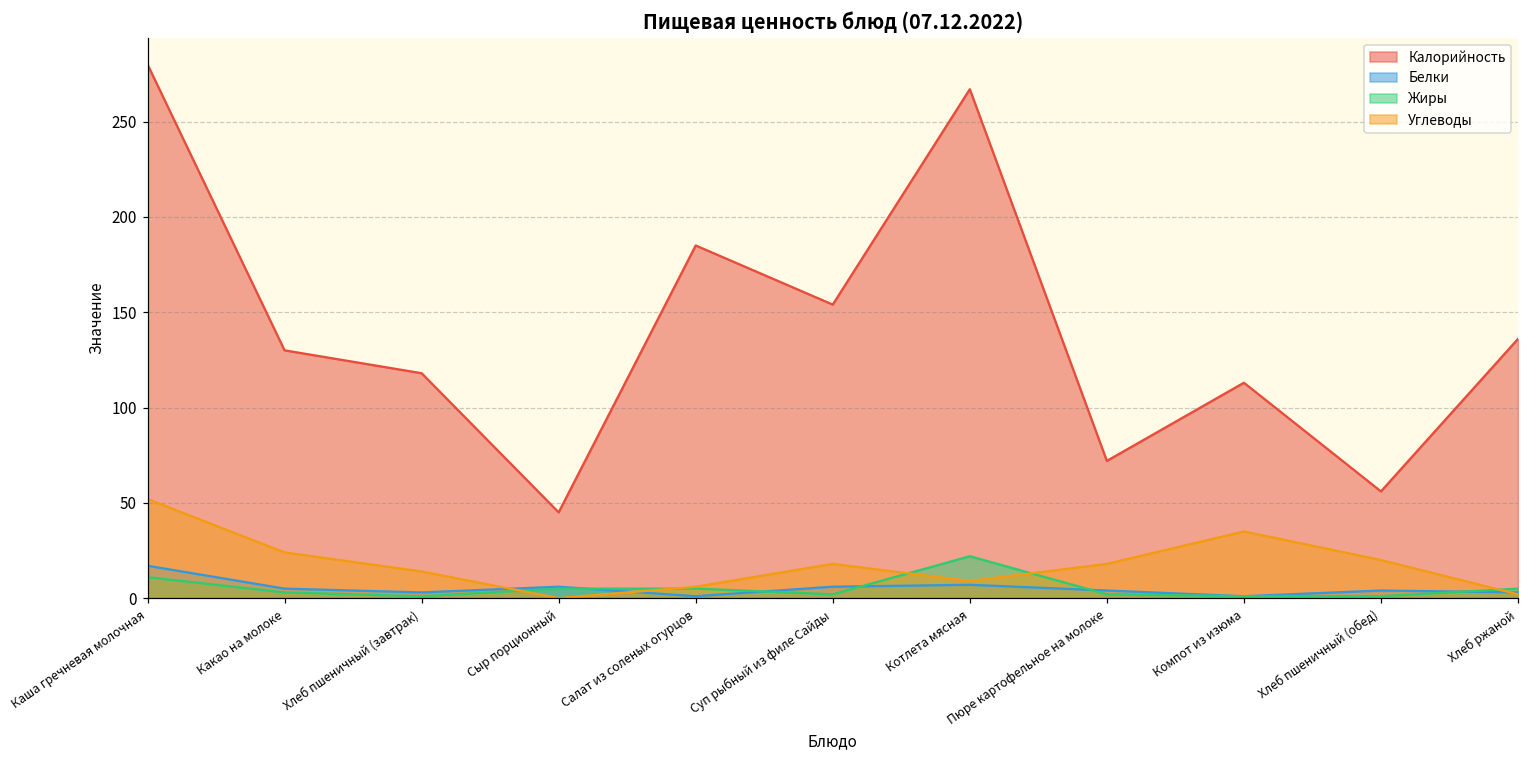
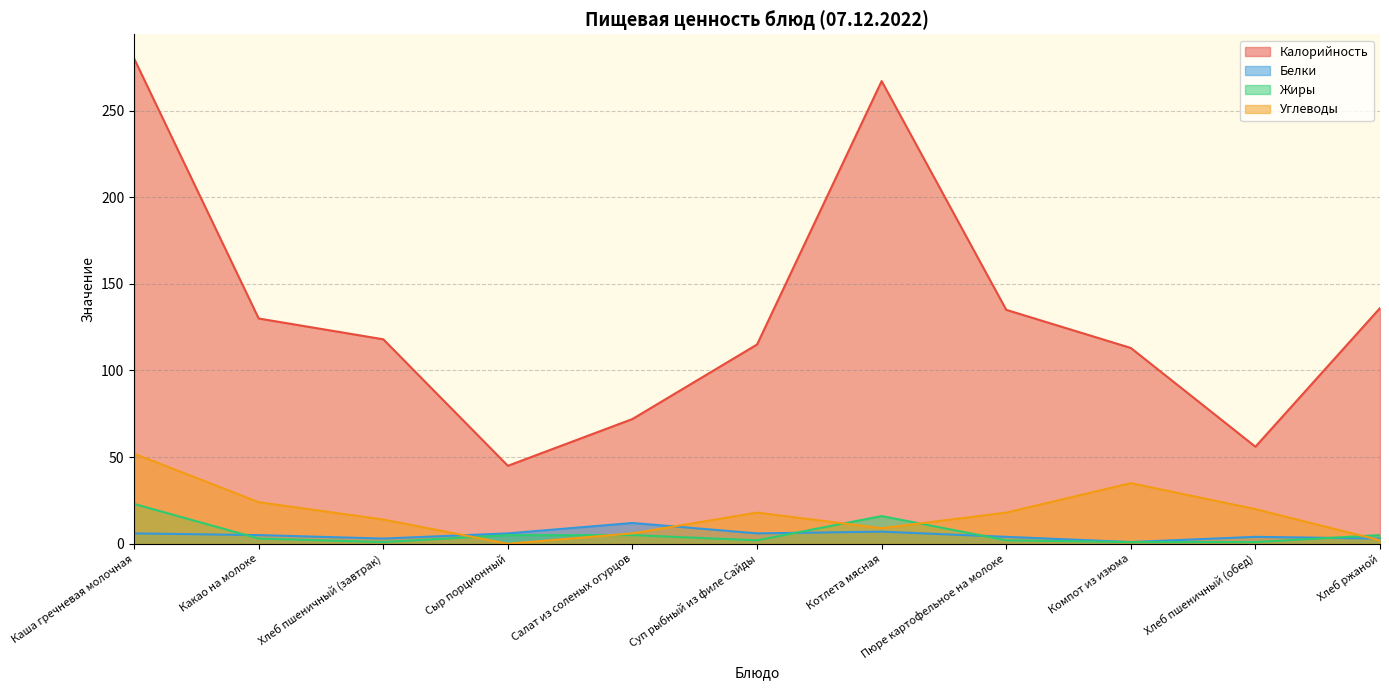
  {
    "Калорийность": {
      "Каша гречневая молочная": 280,
      "Какао на молоке": 130,
      "Хлеб пшеничный (завтрак)": 118,
      "Сыр порционный": 45,
-     "Салат из соленых огурцов": 185,
-     "Суп рыбный из филе Сайды": 154,
+     "Салат из соленых огурцов": 72,
+     "Суп рыбный из филе Сайды": 115,
      "Котлета мясная": 267,
-     "Пюре картофельное на молоке": 72,
+     "Пюре картофельное на молоке": 135,
      "Компот из изюма": 113,
      "Хлеб пшеничный (обед)": 56,
      "Хлеб ржаной": 136
    },
    "Белки": {
-     "Каша гречневая молочная": 17,
+     "Каша гречневая молочная": 6,
      "Какао на молоке": 5,
      "Хлеб пшеничный (завтрак)": 3,
-     "Салат из соленых огурцов": 1,
+     "Салат из соленых огурцов": 12,
      "Суп рыбный из филе Сайды": 6,
      "Котлета мясная": 7,
      "Пюре картофельное на молоке": 4,
      "Хлеб пшеничный (обед)": 4
    },
    "Жиры": {
-     "Каша гречневая молочная": 11,
+     "Каша гречневая молочная": 23,
      "Какао на молоке": 3,
      "Хлеб пшеничный (завтрак)": 1,
      "Суп рыбный из филе Сайды": 2,
-     "Котлета мясная": 22,
+     "Котлета мясная": 16,
      "Пюре картофельное на молоке": 2,
      "Хлеб пшеничный (обед)": 1,
      "Хлеб ржаной": 5
    },
    "Углеводы": {
      "Каша гречневая молочная": 52,
      "Какао на молоке": 24,
      "Хлеб пшеничный (завтрак)": 14,
      "Сыр порционный": 0,
      "Суп рыбный из филе Сайды": 18,
      "Котлета мясная": 9,
      "Пюре картофельное на молоке": 18,
      "Компот из изюма": 35,
      "Хлеб пшеничный (обед)": 20
    }
  }
